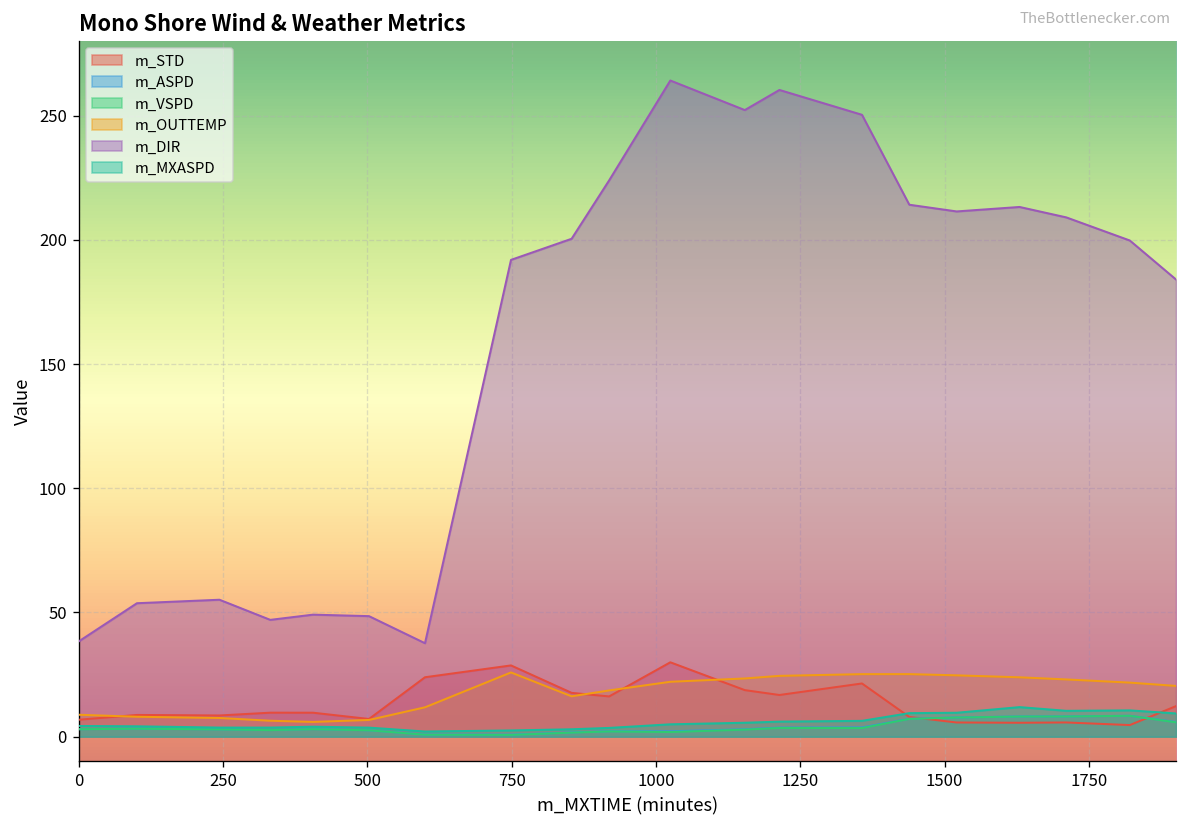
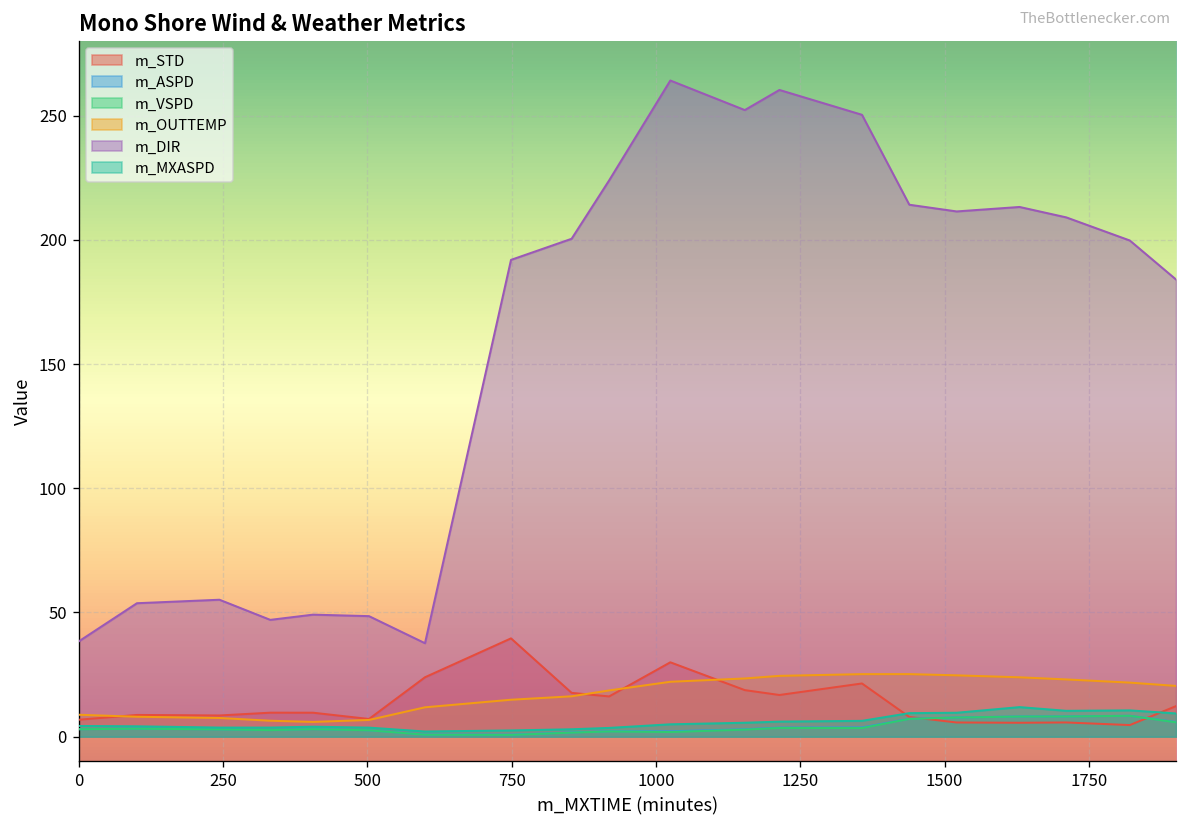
  {
    "m_STD": {
      "0": 7,
-     "750": 29
+     "750": 40
    },
    "m_OUTTEMP": {
      "0": 9,
-     "750": 26
+     "750": 15
    },
    "m_DIR": {
      "0": 38,
      "750": 192
    }
  }
